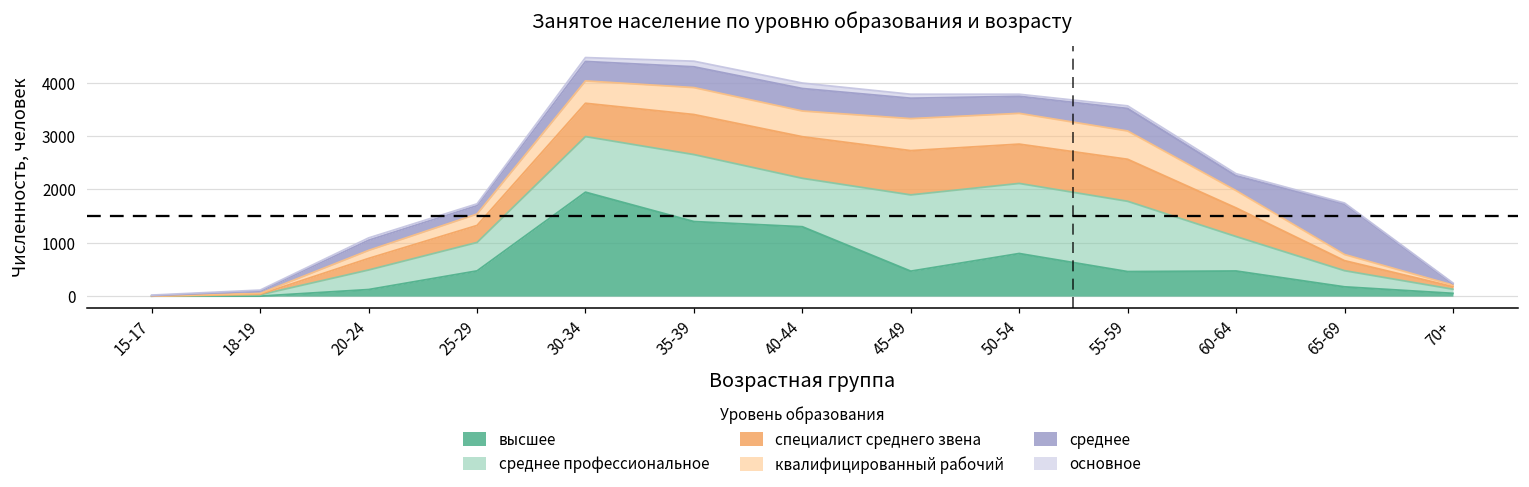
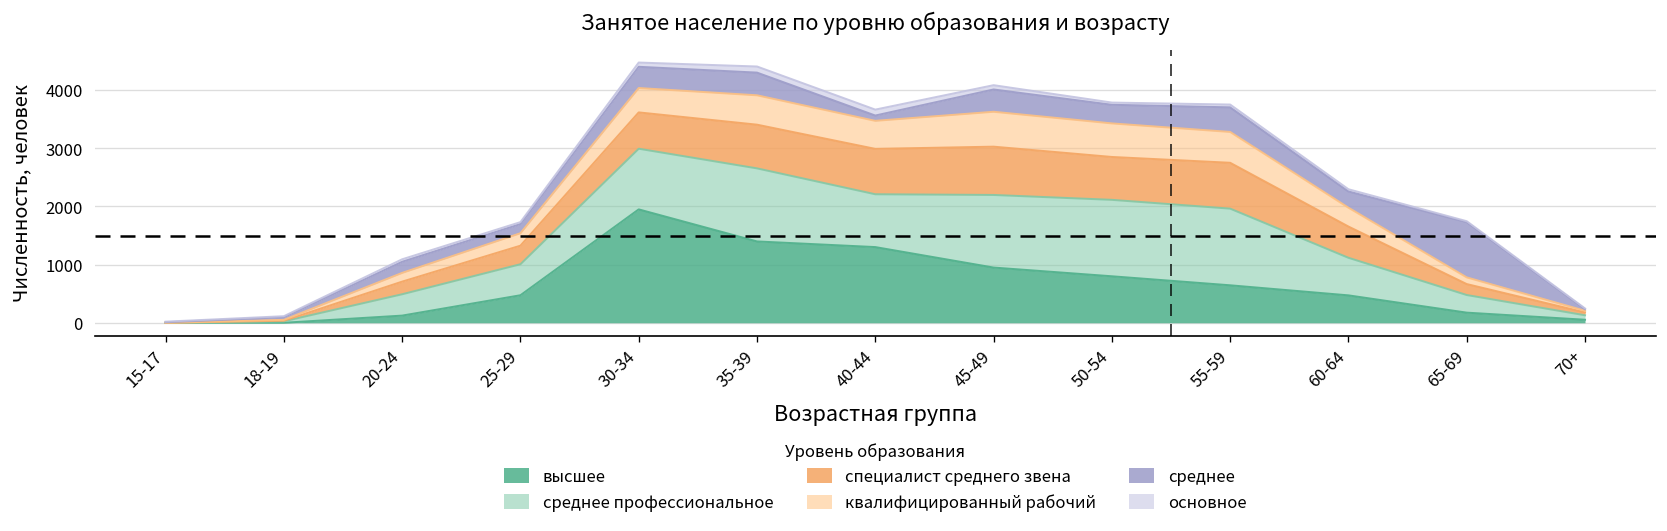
  {
    "высшее": {
      "20-24": 100,
      "25-29": 500,
      "30-34": 1900,
      "35-39": 1400,
      "40-44": 1300,
-     "45-49": 500,
+     "45-49": 900,
      "50-54": 800,
-     "55-59": 500,
+     "55-59": 600,
      "60-64": 500,
      "65-69": 200,
      "70+": 100
    },
    "среднее профессиональное": {
      "20-24": 400,
      "25-29": 500,
      "30-34": 1000,
      "35-39": 1300,
      "40-44": 900,
-     "45-49": 1400,
+     "45-49": 1200,
      "50-54": 1300,
      "55-59": 1300,
      "60-64": 600,
      "65-69": 300
    },
    "среднее": {
      "30-34": 400,
      "35-39": 400,
-     "40-44": 400,
+     "40-44": 100,
      "45-49": 400
    },
    "основное": {
      "30-34": 100,
      "35-39": 100,
      "40-44": 100,
      "45-49": 100
    }
  }
